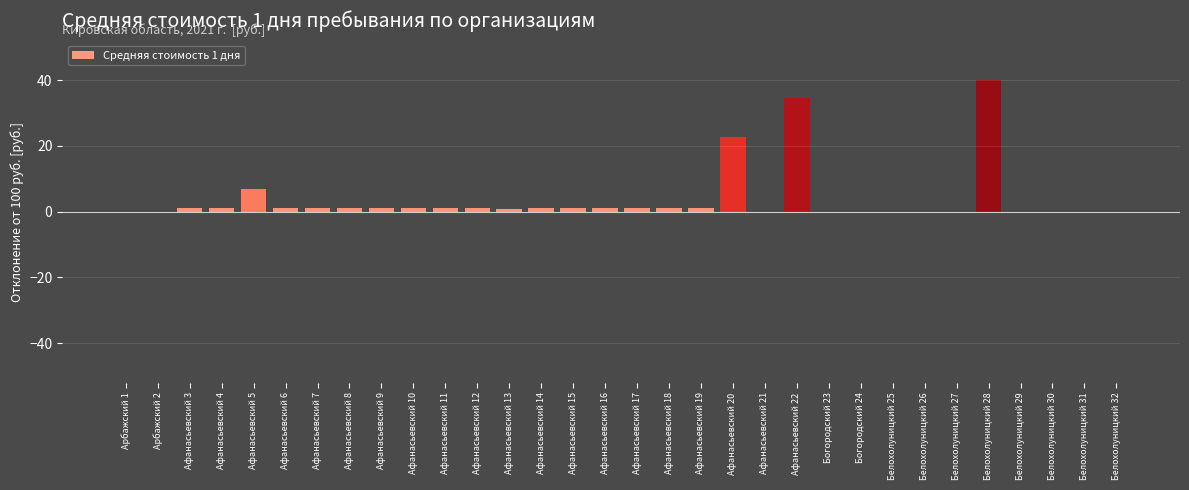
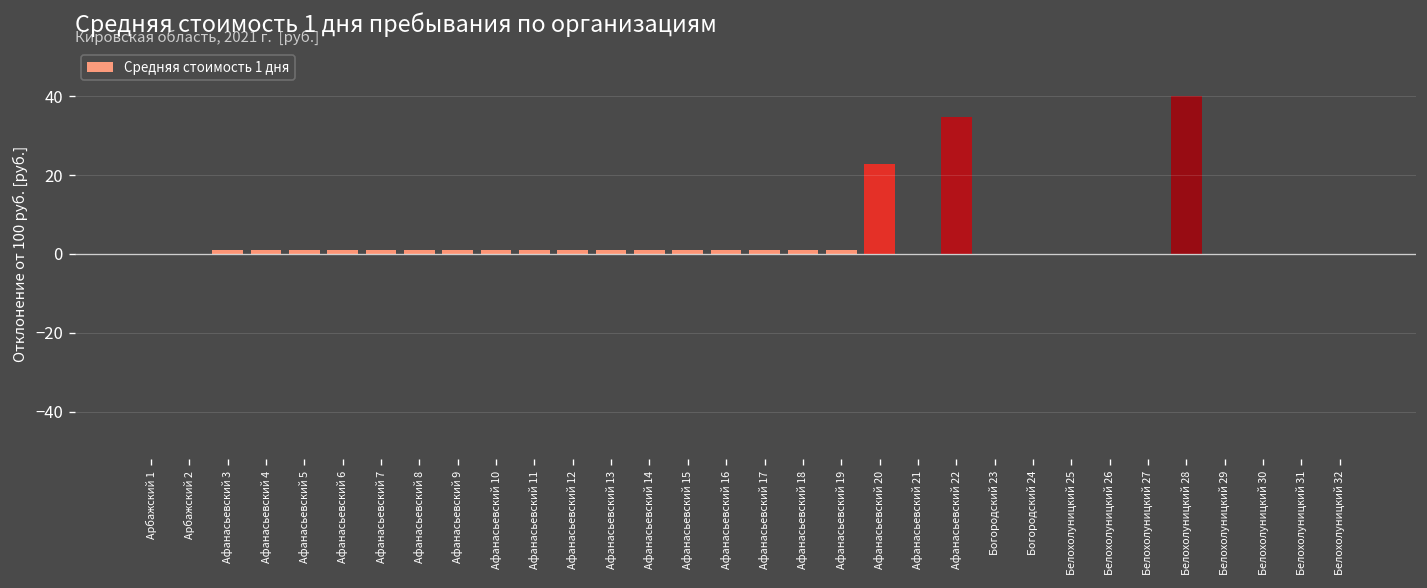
  {
    "Арбажский 1": 0,
    "Арбажский 2": 0,
    "Афанасьевский 3": 1,
    "Афанасьевский 4": 1,
-   "Афанасьевский 5": 7,
+   "Афанасьевский 5": 1,
    "Афанасьевский 6": 1,
    "Афанасьевский 7": 1,
    "Афанасьевский 8": 1,
    "Афанасьевский 9": 1,
    "Афанасьевский 10": 1,
    "Афанасьевский 11": 1,
    "Афанасьевский 12": 1,
    "Афанасьевский 13": 1,
    "Афанасьевский 14": 1,
    "Афанасьевский 15": 1,
    "Афанасьевский 16": 1,
    "Афанасьевский 17": 1,
    "Афанасьевский 18": 1,
    "Афанасьевский 19": 1,
    "Афанасьевский 20": 23,
    "Афанасьевский 21": 0,
    "Афанасьевский 22": 35,
    "Богородский 23": 0,
    "Богородский 24": 0,
    "Белохолуницкий 25": 0,
    "Белохолуницкий 26": 0,
    "Белохолуницкий 27": 0,
    "Белохолуницкий 28": 40,
    "Белохолуницкий 29": 0,
    "Белохолуницкий 30": 0,
    "Белохолуницкий 31": 0,
    "Белохолуницкий 32": 0
  }
